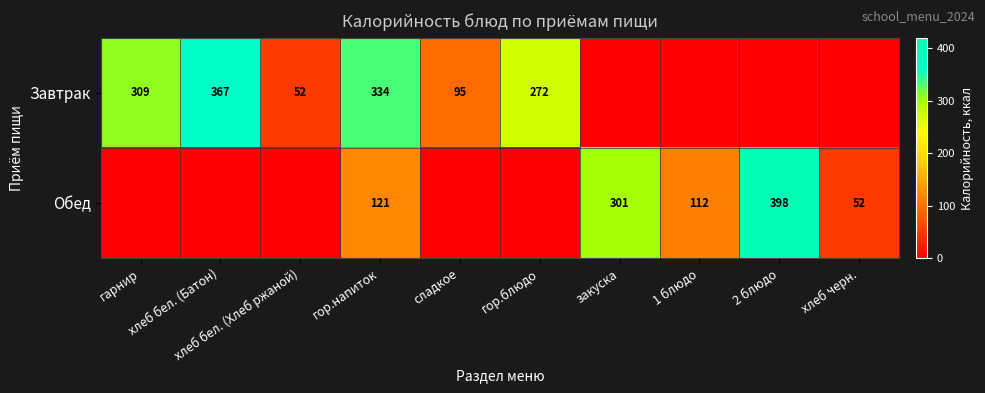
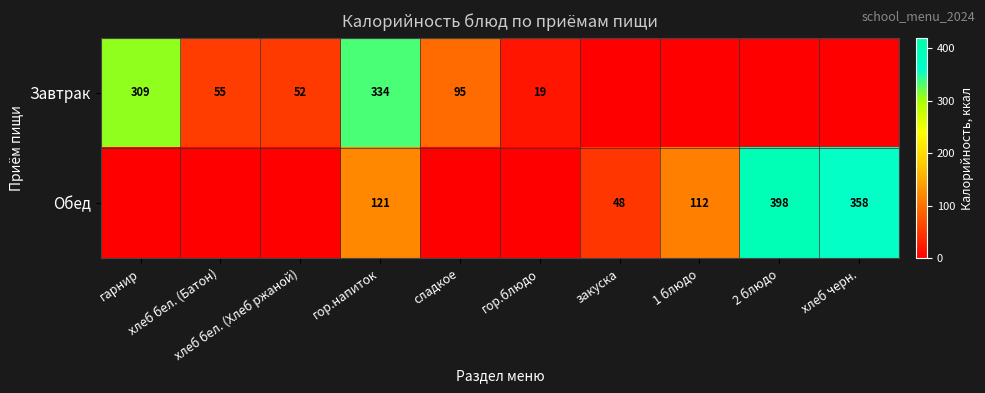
  {
    "Завтрак": {
      "гарнир": 309,
-     "хлеб бел. (Батон)": 367,
+     "хлеб бел. (Батон)": 55,
      "хлеб бел. (Хлеб ржаной)": 52,
      "гор.напиток": 334,
      "сладкое": 95,
-     "гор.блюдо": 272
+     "гор.блюдо": 19
    },
    "Обед": {
      "гор.напиток": 121,
-     "закуска": 301,
+     "закуска": 48,
      "1 блюдо": 112,
      "2 блюдо": 398,
-     "хлеб черн.": 52
+     "хлеб черн.": 358
    }
  }
